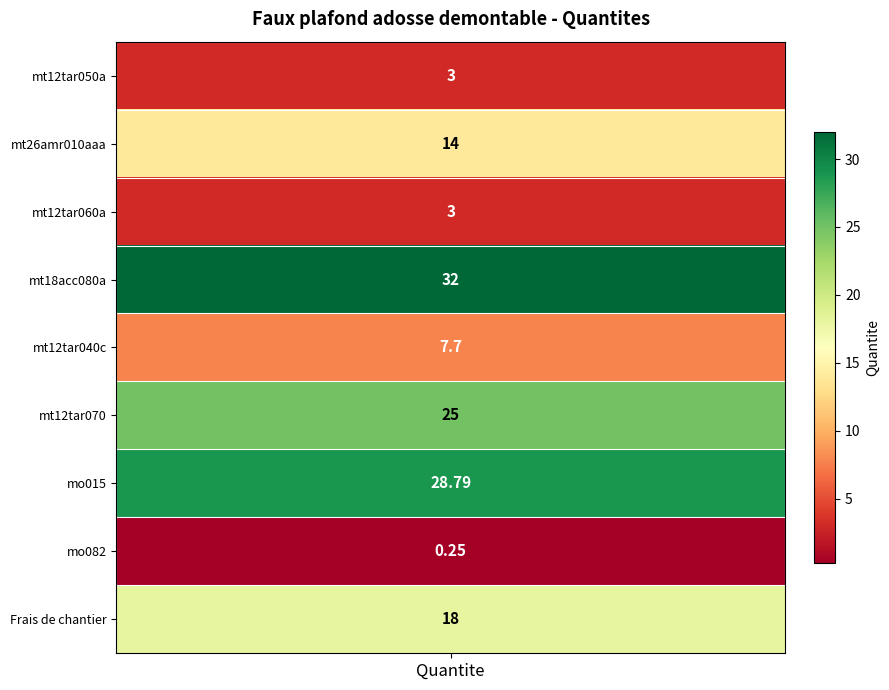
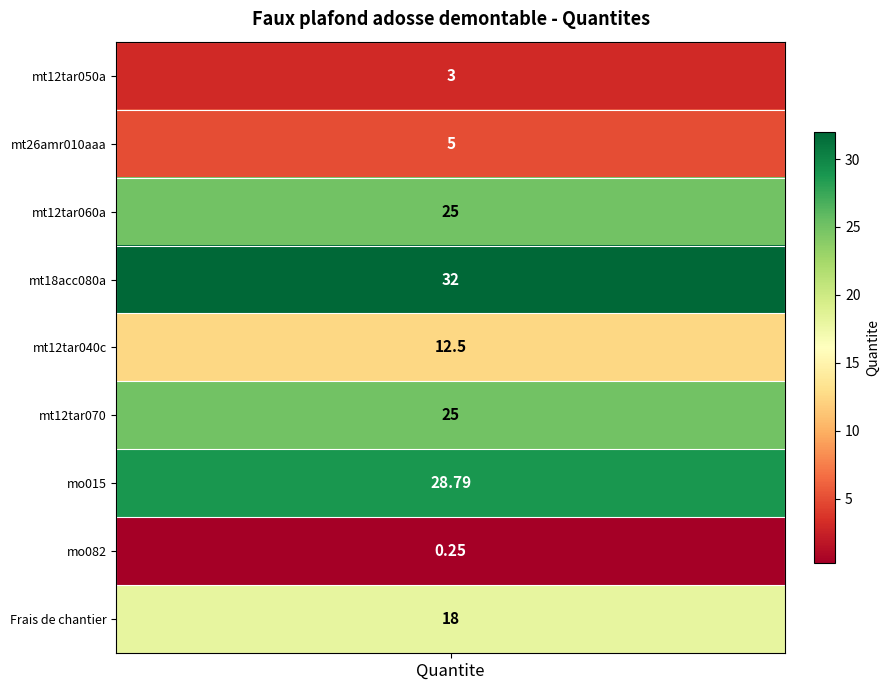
  {
    "mt12tar050a": {
      "Quantite": 3
    },
    "mt26amr010aaa": {
-     "Quantite": 14
+     "Quantite": 5
    },
    "mt12tar060a": {
-     "Quantite": 3
+     "Quantite": 25
    },
    "mt18acc080a": {
      "Quantite": 32
    },
    "mt12tar040c": {
-     "Quantite": 7.7
+     "Quantite": 12.5
    },
    "mt12tar070": {
      "Quantite": 25
    },
    "mo015": {
      "Quantite": 28.79
    },
    "mo082": {
      "Quantite": 0.25
    },
    "Frais de chantier": {
      "Quantite": 18
    }
  }
